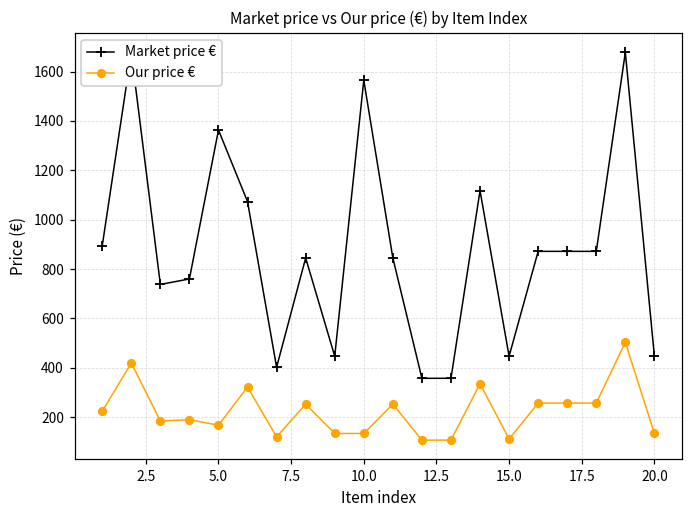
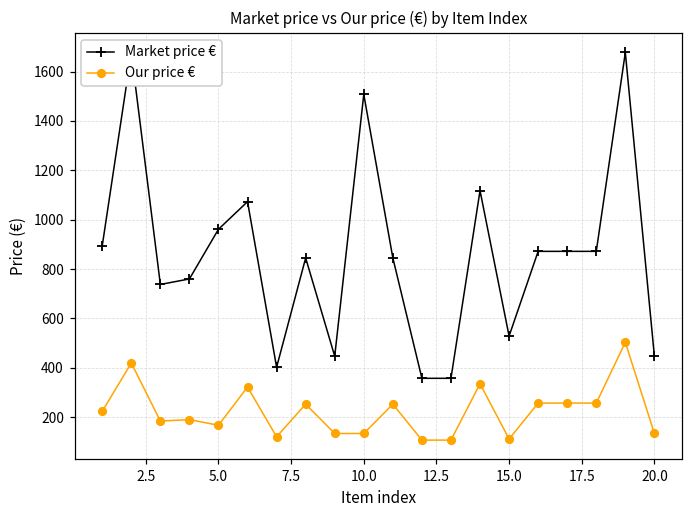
  {
    "Market price €": {
-     "5.0": 1360,
-     "10.0": 1560,
-     "15.0": 450,
+     "5.0": 960,
+     "10.0": 1510,
+     "15.0": 530,
      "20.0": 450
    },
    "Our price €": {
      "5.0": 170,
      "10.0": 130,
      "15.0": 110,
      "20.0": 130
    }
  }
